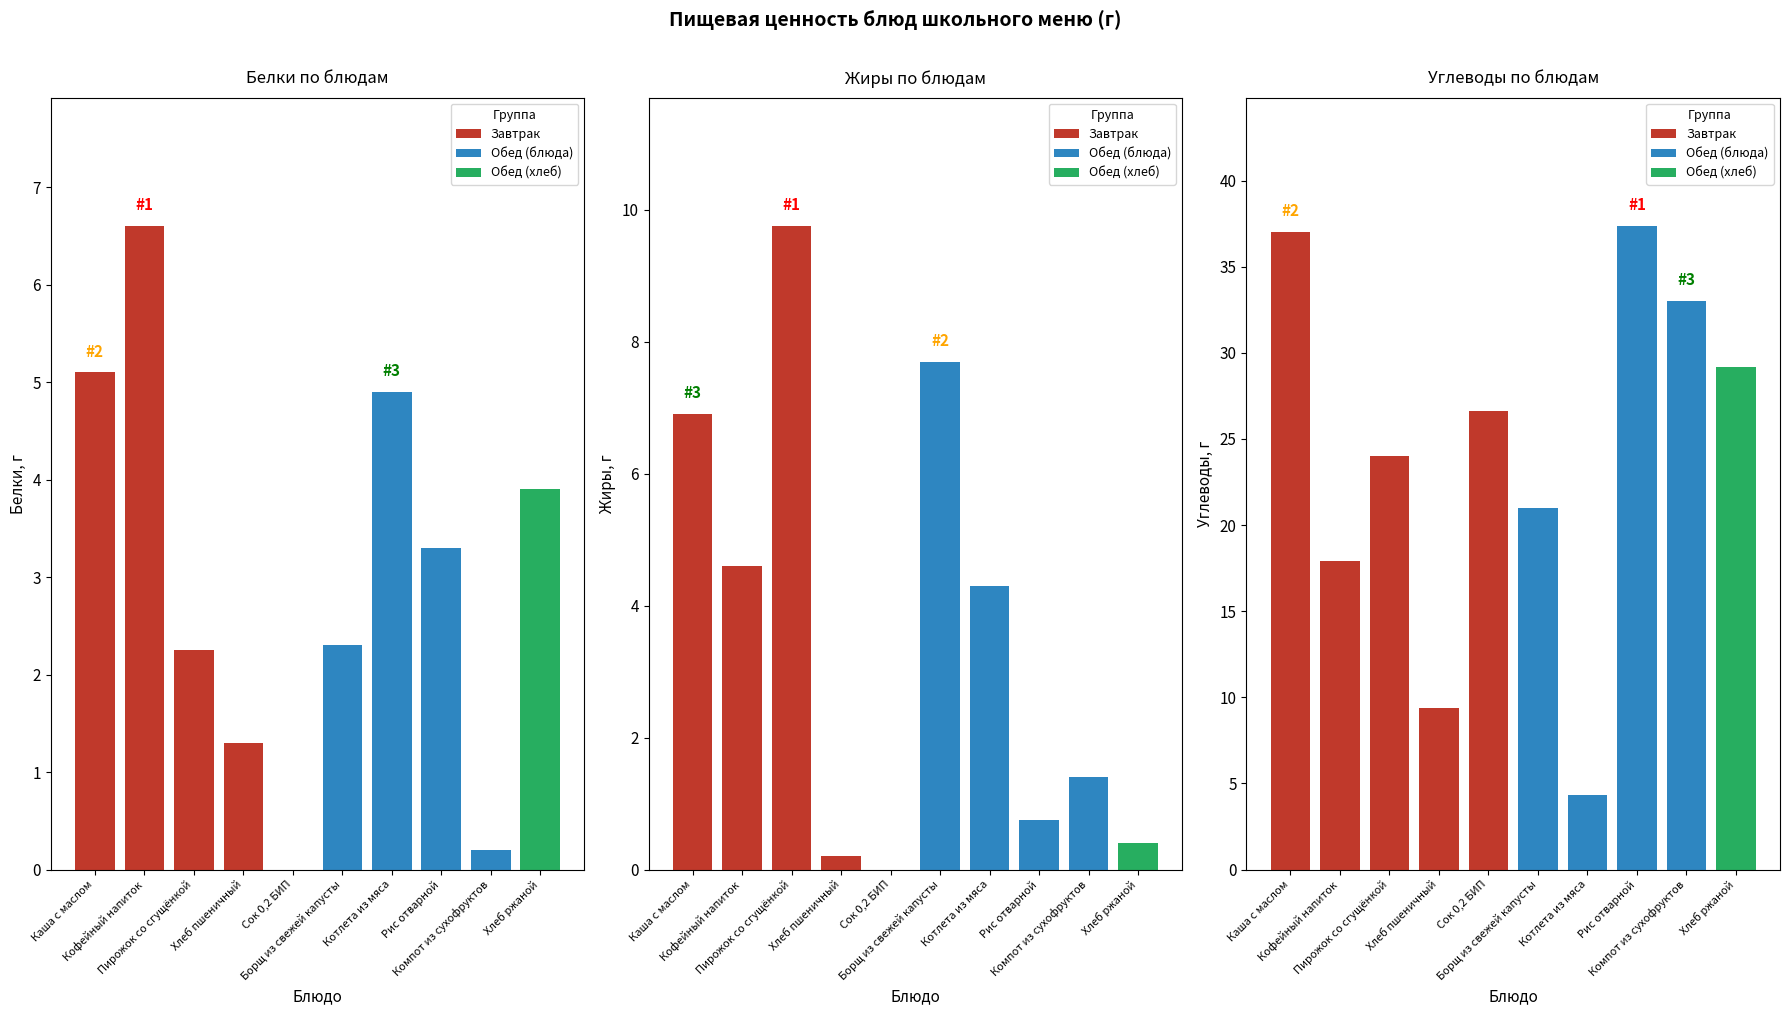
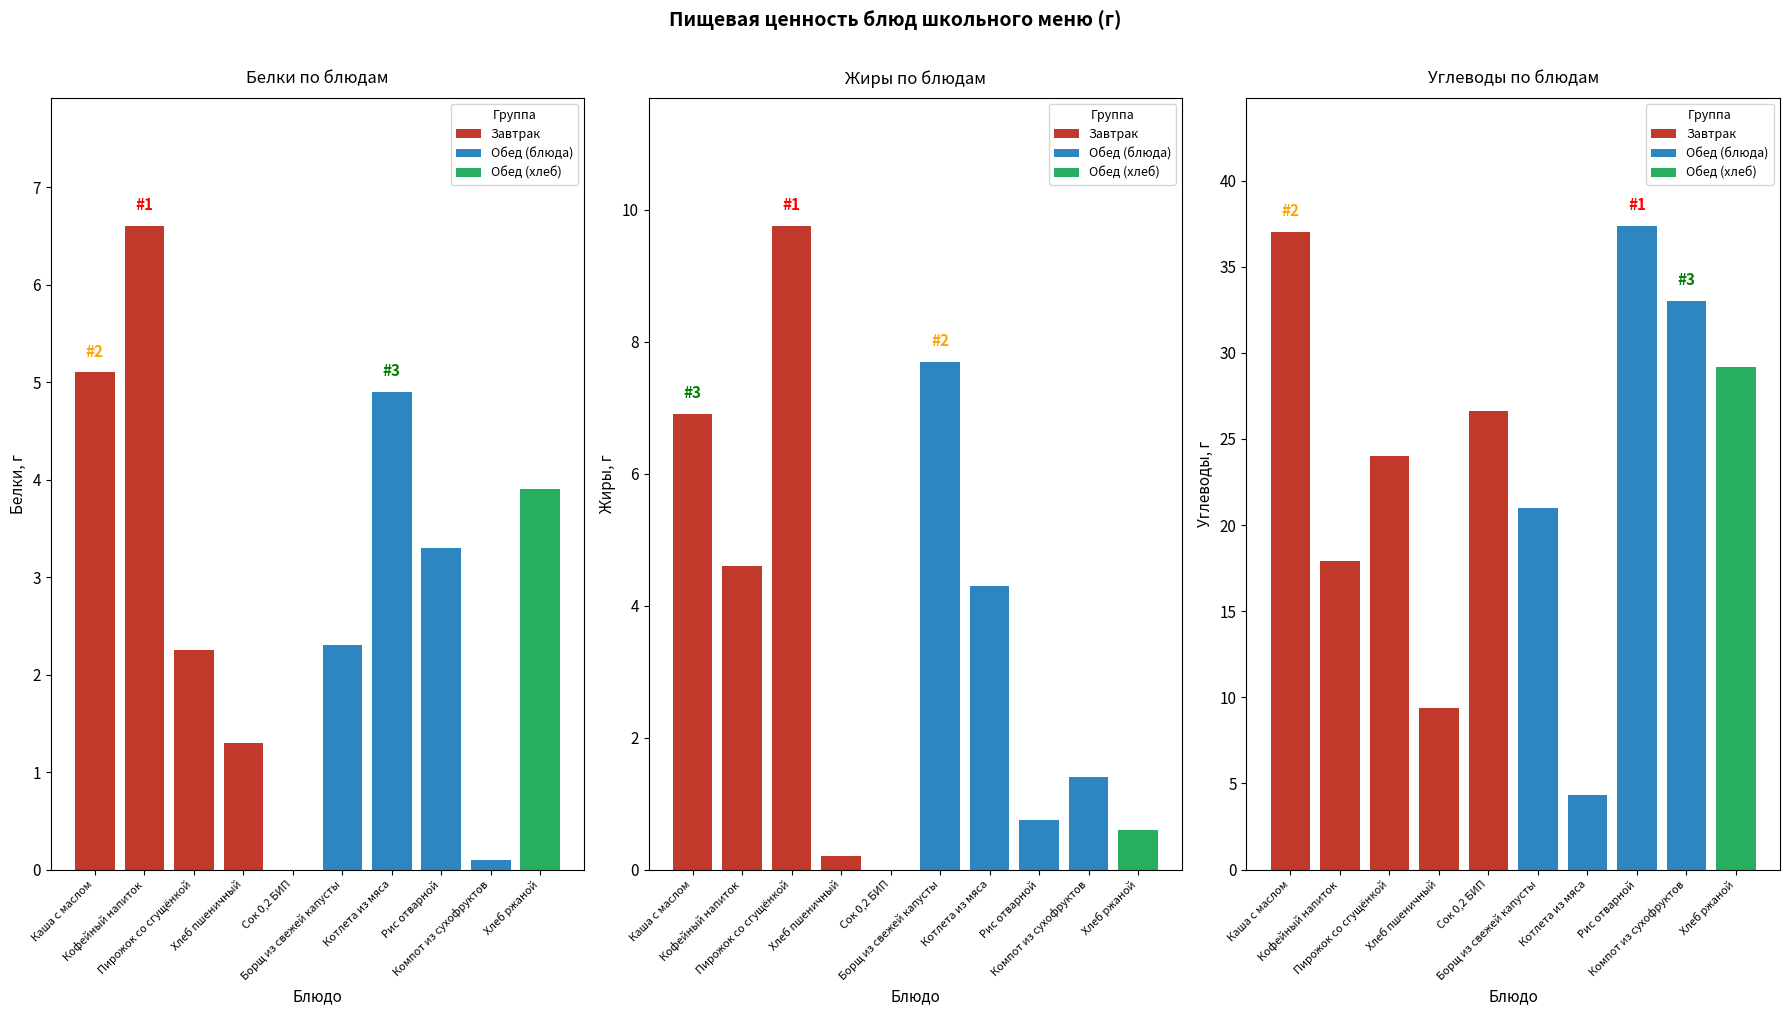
  {
    "Белки по блюдам": {
      "Пирожок со сгущёнкой": 2.3,
      "Хлеб пшеничный": 1.3,
      "Сок 0,2 БИП": 0.0,
      "Борщ из свежей капусты": 2.3,
      "Рис отварной": 3.3,
-     "Компот из сухофруктов": 0.2,
+     "Компот из сухофруктов": 0.1,
      "Хлеб ржаной": 3.9
    },
    "Жиры по блюдам": {
      "Кофейный напиток": 4.6,
      "Хлеб пшеничный": 0.2,
      "Сок 0,2 БИП": 0.0,
      "Котлета из мяса": 4.3,
      "Рис отварной": 0.8,
      "Компот из сухофруктов": 1.4,
-     "Хлеб ржаной": 0.4
+     "Хлеб ржаной": 0.6
    },
    "Углеводы по блюдам": {
      "Кофейный напиток": 17.9,
      "Пирожок со сгущёнкой": 24.0,
      "Хлеб пшеничный": 9.4,
      "Сок 0,2 БИП": 26.6,
      "Борщ из свежей капусты": 21.0,
      "Котлета из мяса": 4.3,
      "Хлеб ржаной": 29.2
    }
  }
